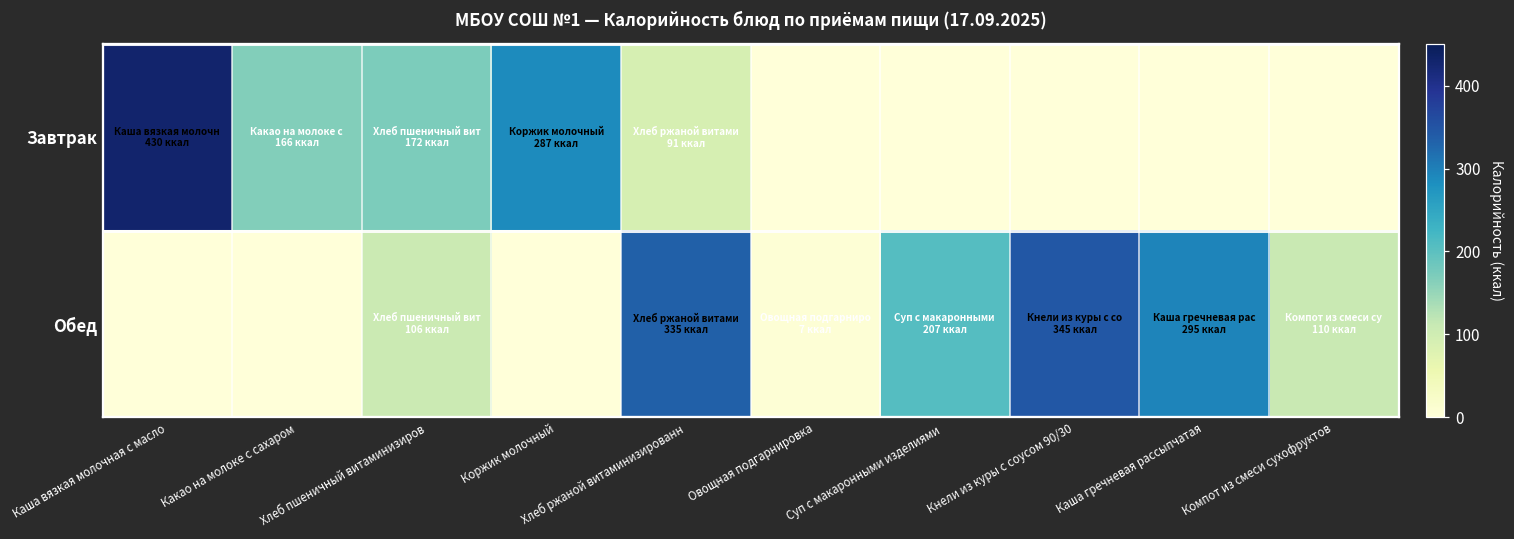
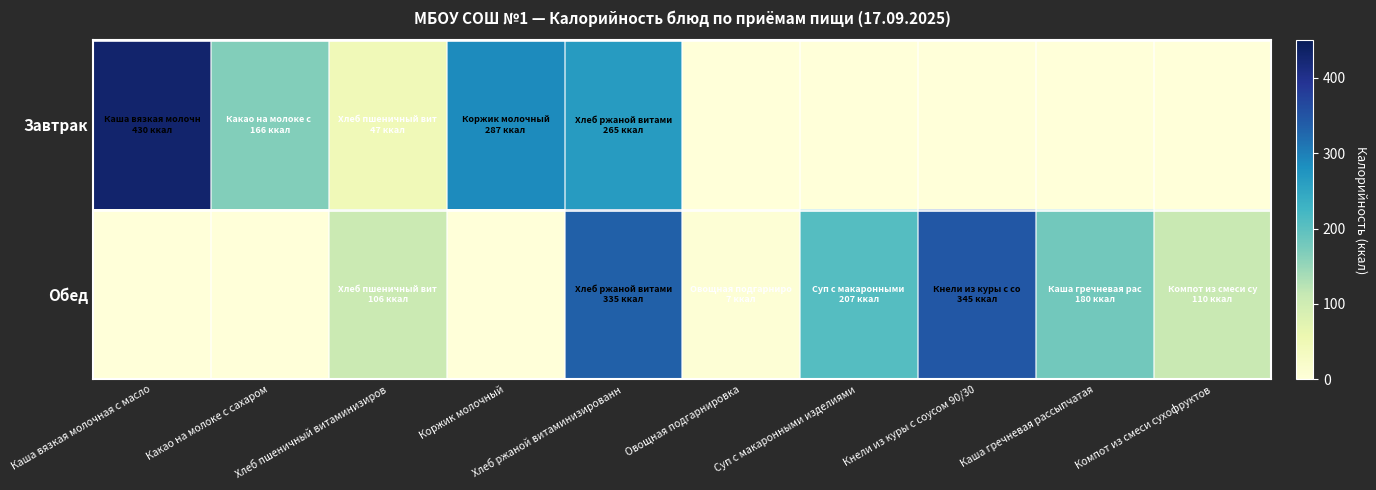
  {
    "Завтрак": {
      "Каша вязкая молочная с масло": 430,
      "Какао на молоке с сахаром": 166,
-     "Хлеб пшеничный витаминизиров": 172,
+     "Хлеб пшеничный витаминизиров": 47,
      "Коржик молочный": 287,
-     "Хлеб ржаной витаминизированн": 91
+     "Хлеб ржаной витаминизированн": 265
    },
    "Обед": {
      "Хлеб пшеничный витаминизиров": 106,
      "Хлеб ржаной витаминизированн": 335,
      "Суп с макаронными изделиями": 207,
      "Кнели из куры с соусом 90/30": 345,
-     "Каша гречневая рассыпчатая": 295,
+     "Каша гречневая рассыпчатая": 180,
      "Компот из смеси сухофруктов": 110
    }
  }
